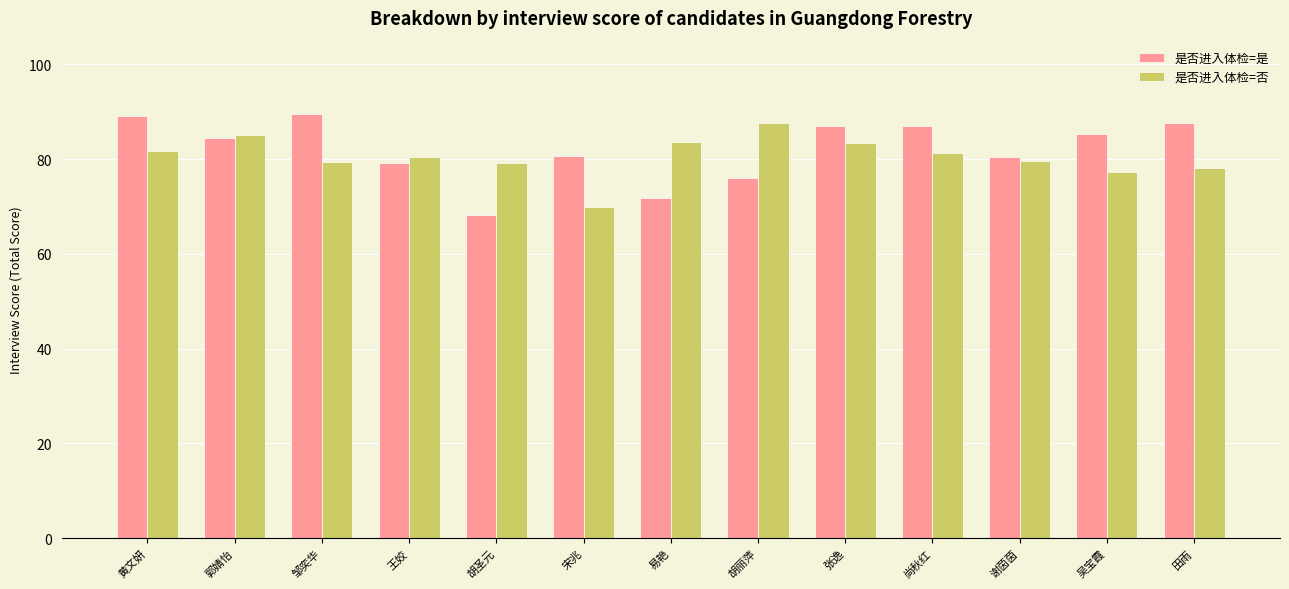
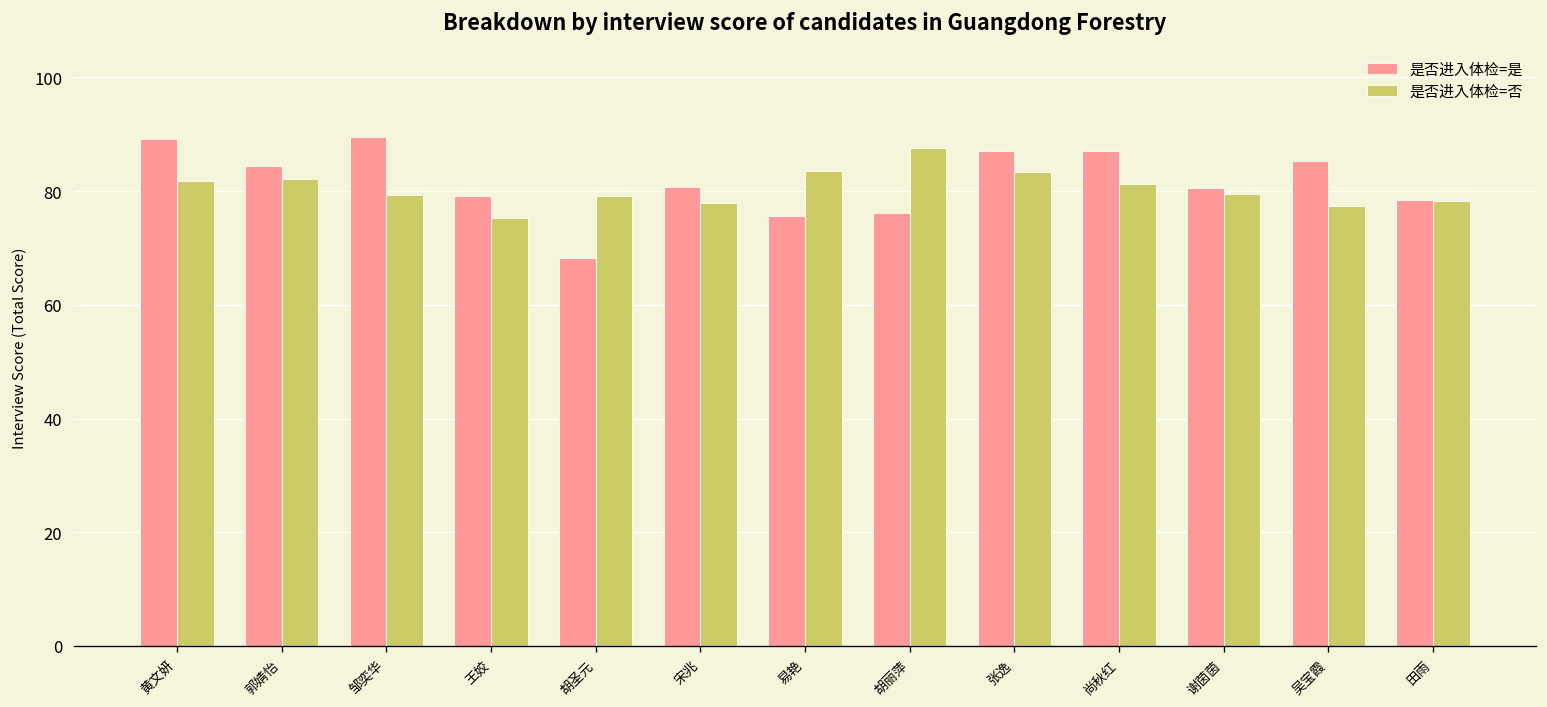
  {
    "是否进入体检=是": {
      "黄文妍": 89,
      "郭婧怡": 85,
      "邹奕华": 90,
      "王姣": 79,
      "胡圣元": 68,
      "宋兆": 81,
-     "易艳": 72,
+     "易艳": 76,
      "胡丽萍": 76,
      "张逸": 87,
      "尚秋红": 87,
      "谢茵茵": 81,
      "吴宝霞": 85,
-     "田雨": 88
+     "田雨": 78
    },
    "是否进入体检=否": {
      "黄文妍": 82,
-     "郭婧怡": 85,
+     "郭婧怡": 82,
      "邹奕华": 79,
-     "王姣": 80,
+     "王姣": 75,
      "胡圣元": 79,
-     "宋兆": 70,
+     "宋兆": 78,
      "易艳": 84,
      "胡丽萍": 88,
      "张逸": 83,
      "尚秋红": 81,
      "谢茵茵": 80,
      "吴宝霞": 77,
      "田雨": 78
    }
  }
